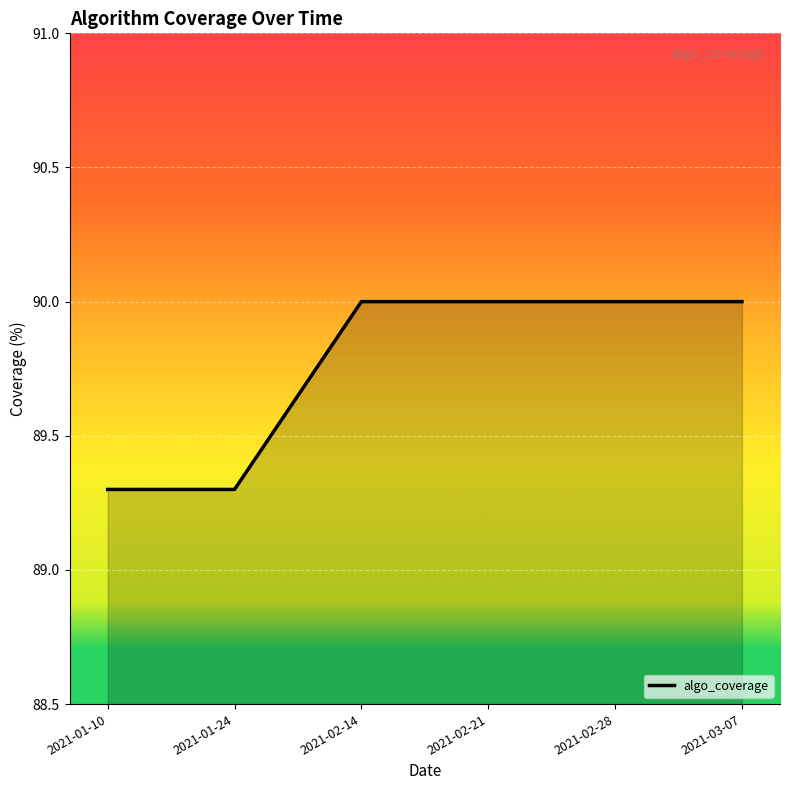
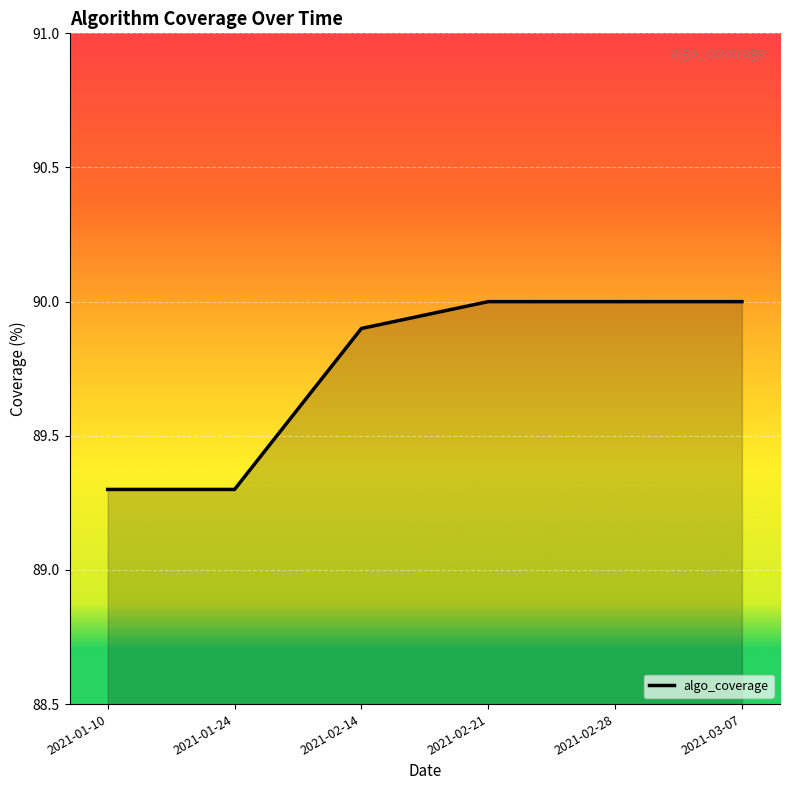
  {
    "2021-01-10": 89.3,
    "2021-01-24": 89.3,
-   "2021-02-14": 90.0,
+   "2021-02-14": 89.9,
    "2021-02-21": 90.0,
    "2021-02-28": 90.0,
    "2021-03-07": 90.0
  }
